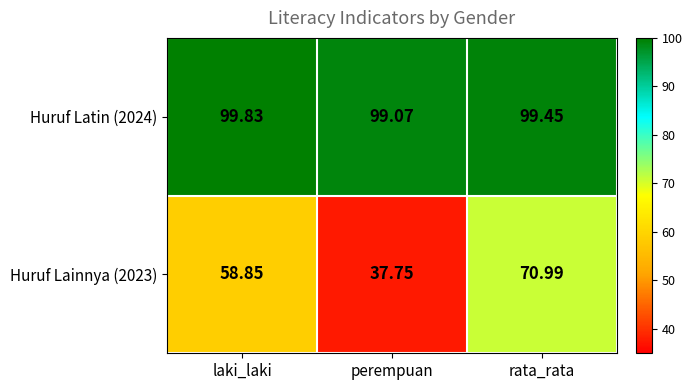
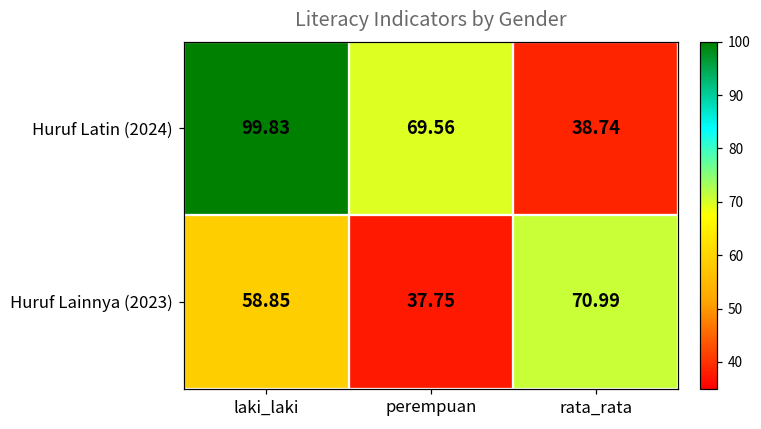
  {
    "Huruf Latin (2024)": {
      "laki_laki": 99.83,
-     "perempuan": 99.07,
-     "rata_rata": 99.45
+     "perempuan": 69.56,
+     "rata_rata": 38.74
    },
    "Huruf Lainnya (2023)": {
      "laki_laki": 58.85,
      "perempuan": 37.75,
      "rata_rata": 70.99
    }
  }
